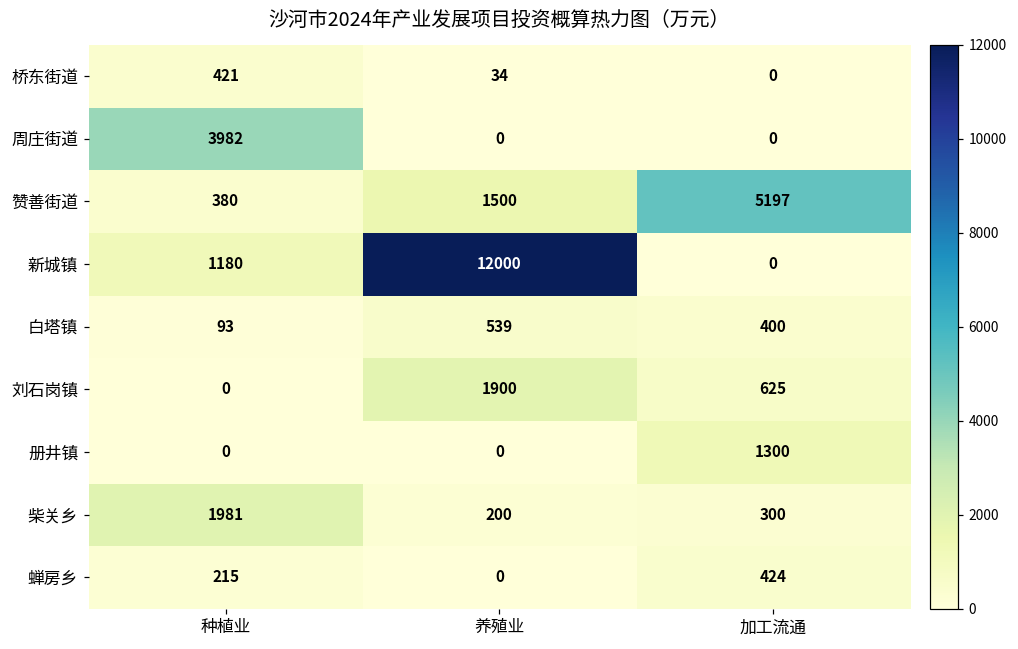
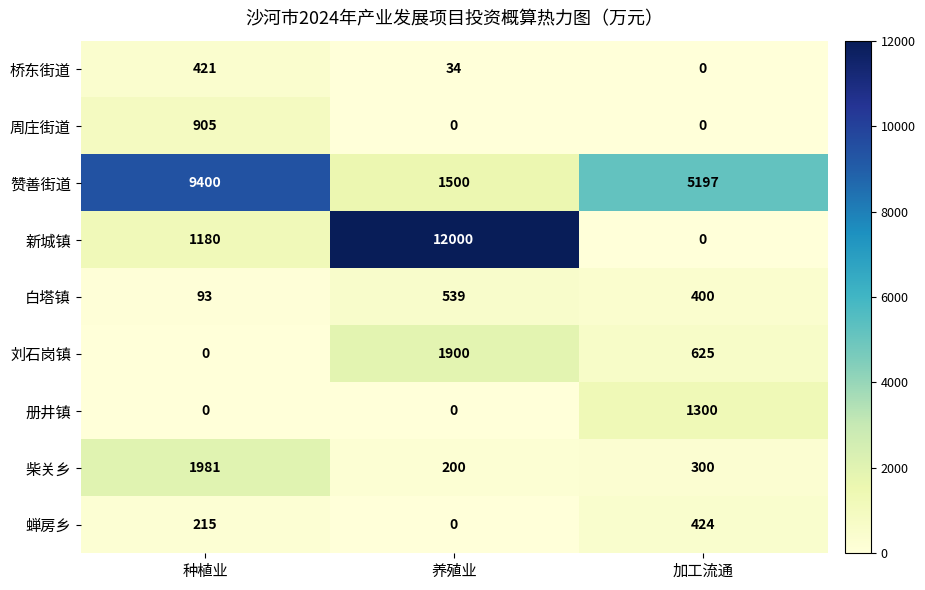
  {
    "桥东街道": {
      "种植业": 421,
      "养殖业": 34,
      "加工流通": 0
    },
    "周庄街道": {
-     "种植业": 3982,
+     "种植业": 905,
      "养殖业": 0,
      "加工流通": 0
    },
    "赞善街道": {
-     "种植业": 380,
+     "种植业": 9400,
      "养殖业": 1500,
      "加工流通": 5197
    },
    "新城镇": {
      "种植业": 1180,
      "养殖业": 12000,
      "加工流通": 0
    },
    "白塔镇": {
      "种植业": 93,
      "养殖业": 539,
      "加工流通": 400
    },
    "刘石岗镇": {
      "种植业": 0,
      "养殖业": 1900,
      "加工流通": 625
    },
    "册井镇": {
      "种植业": 0,
      "养殖业": 0,
      "加工流通": 1300
    },
    "柴关乡": {
      "种植业": 1981,
      "养殖业": 200,
      "加工流通": 300
    },
    "蝉房乡": {
      "种植业": 215,
      "养殖业": 0,
      "加工流通": 424
    }
  }
